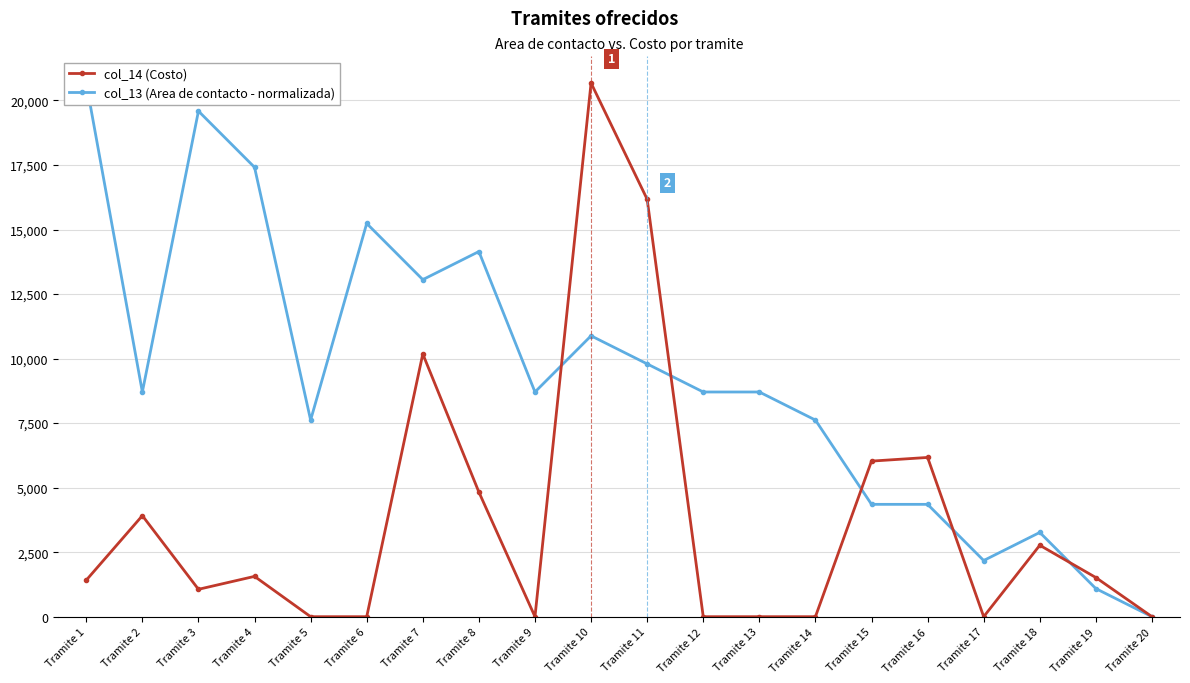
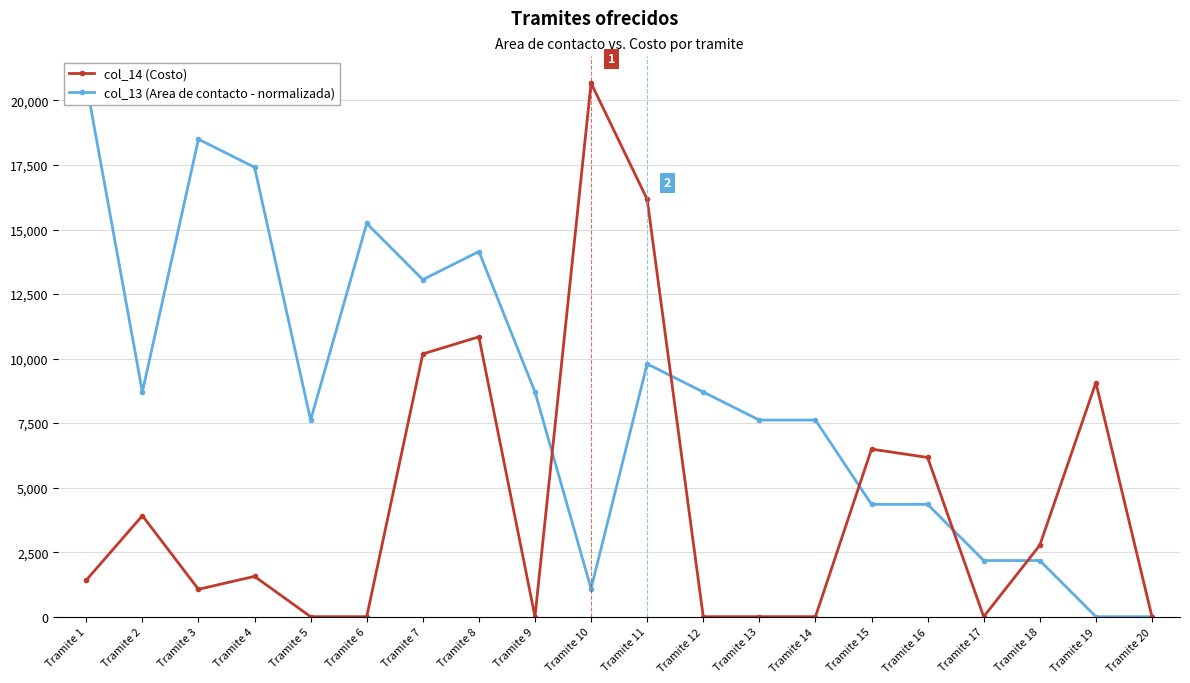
  {
    "col_13 (Area de contacto - normalizada)": {
      "Tramite 2": "8,700",
-     "Tramite 3": "19,600",
+     "Tramite 3": "18,500",
      "Tramite 4": "17,400",
      "Tramite 5": "7,600",
      "Tramite 6": "15,200",
      "Tramite 7": "13,100",
      "Tramite 8": "14,100",
      "Tramite 9": "8,700",
-     "Tramite 10": "10,900",
+     "Tramite 10": "1,100",
      "Tramite 11": "9,800",
      "Tramite 12": "8,700",
-     "Tramite 13": "8,700",
+     "Tramite 13": "7,600",
      "Tramite 14": "7,600",
      "Tramite 15": "4,400",
      "Tramite 16": "4,400",
      "Tramite 17": "2,200",
-     "Tramite 18": "3,300",
-     "Tramite 19": "1,100"
+     "Tramite 18": "2,200",
+     "Tramite 19": "0"
    },
    "col_14 (Costo)": {
      "Tramite 1": "1,400",
      "Tramite 2": "3,900",
      "Tramite 3": "1,100",
      "Tramite 4": "1,600",
      "Tramite 5": "0",
      "Tramite 6": "0",
      "Tramite 7": "10,200",
-     "Tramite 8": "4,800",
+     "Tramite 8": "10,800",
      "Tramite 9": "0",
      "Tramite 12": "0",
      "Tramite 13": "0",
      "Tramite 14": "0",
-     "Tramite 15": "6,000",
+     "Tramite 15": "6,500",
      "Tramite 16": "6,200",
      "Tramite 17": "0",
      "Tramite 18": "2,800",
-     "Tramite 19": "1,500"
+     "Tramite 19": "9,100"
    }
  }
